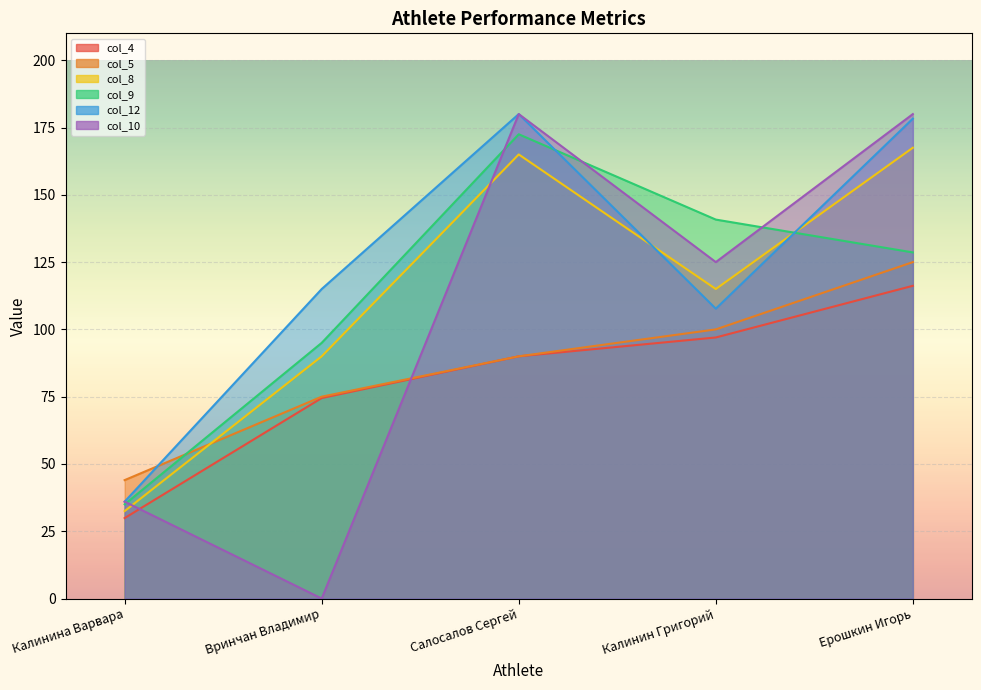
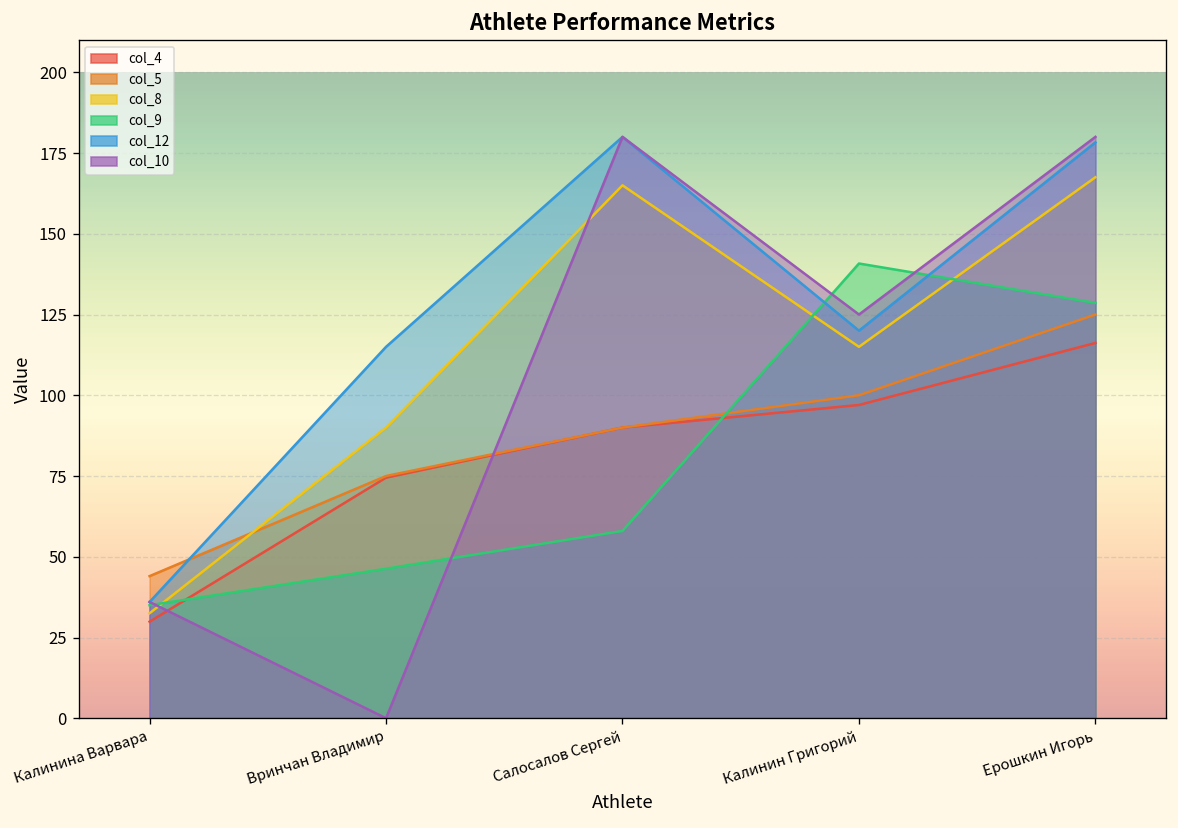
  {
    "col_9": {
      "Калинина Варвара": 35,
-     "Вринчан Владимир": 95,
-     "Салосалов Сергей": 173,
+     "Вринчан Владимир": 46,
+     "Салосалов Сергей": 58,
      "Калинин Григорий": 141,
      "Ерошкин Игорь": 129
    },
    "col_12": {
      "Вринчан Владимир": 115,
-     "Калинин Григорий": 108,
+     "Калинин Григорий": 120,
      "Ерошкин Игорь": 178
    },
    "col_10": {
      "Вринчан Владимир": 0,
      "Калинин Григорий": 125,
      "Ерошкин Игорь": 180
    }
  }
